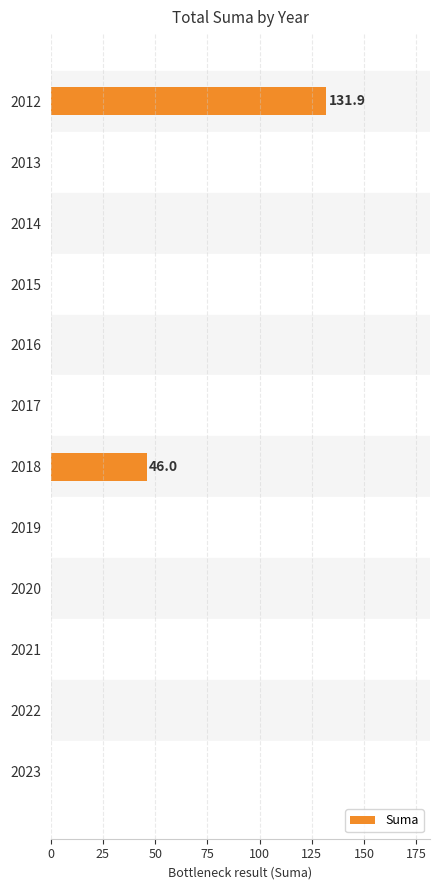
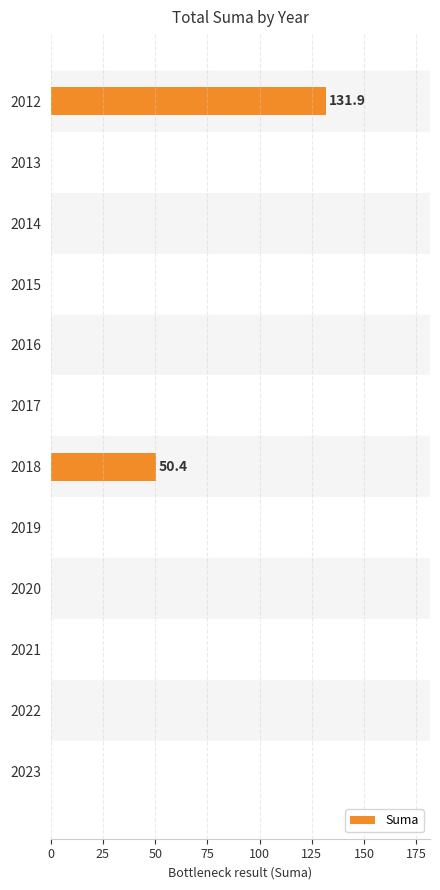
  {
    "2012": 131.9,
-   "2018": 46.0
+   "2018": 50.4
  }
